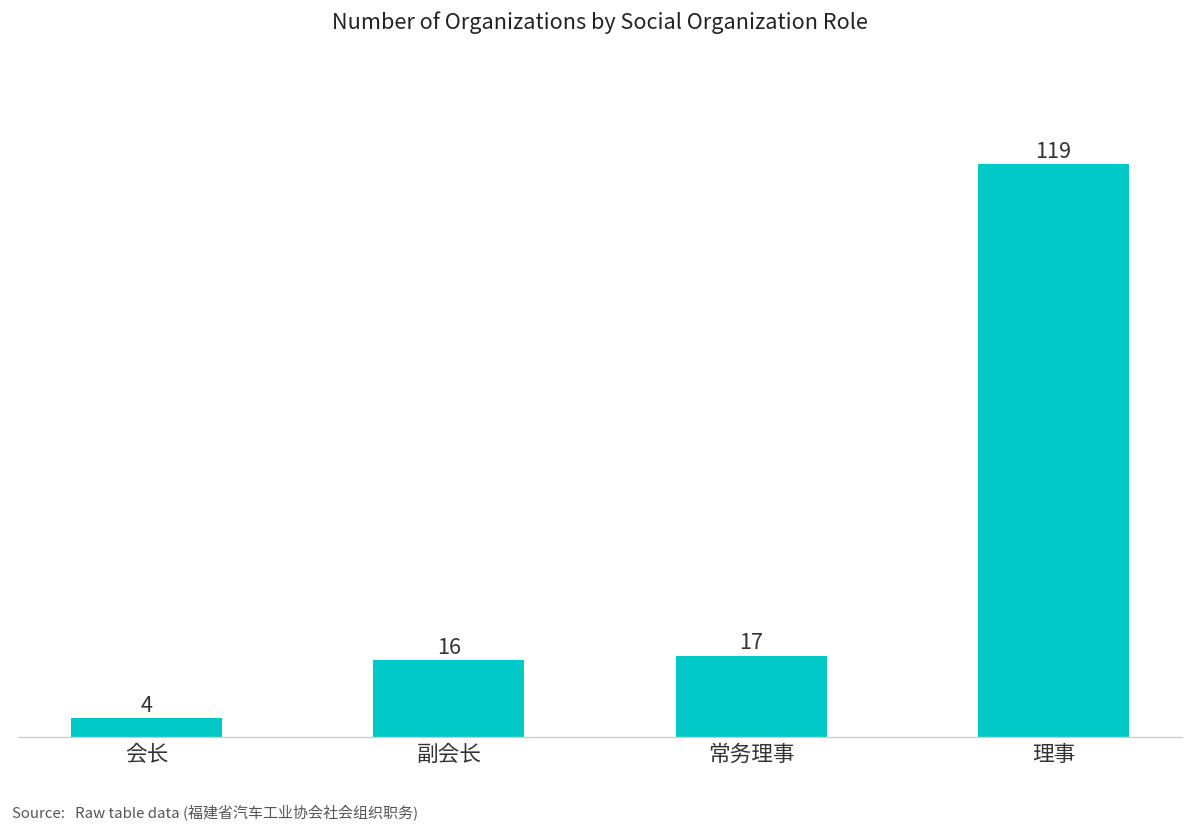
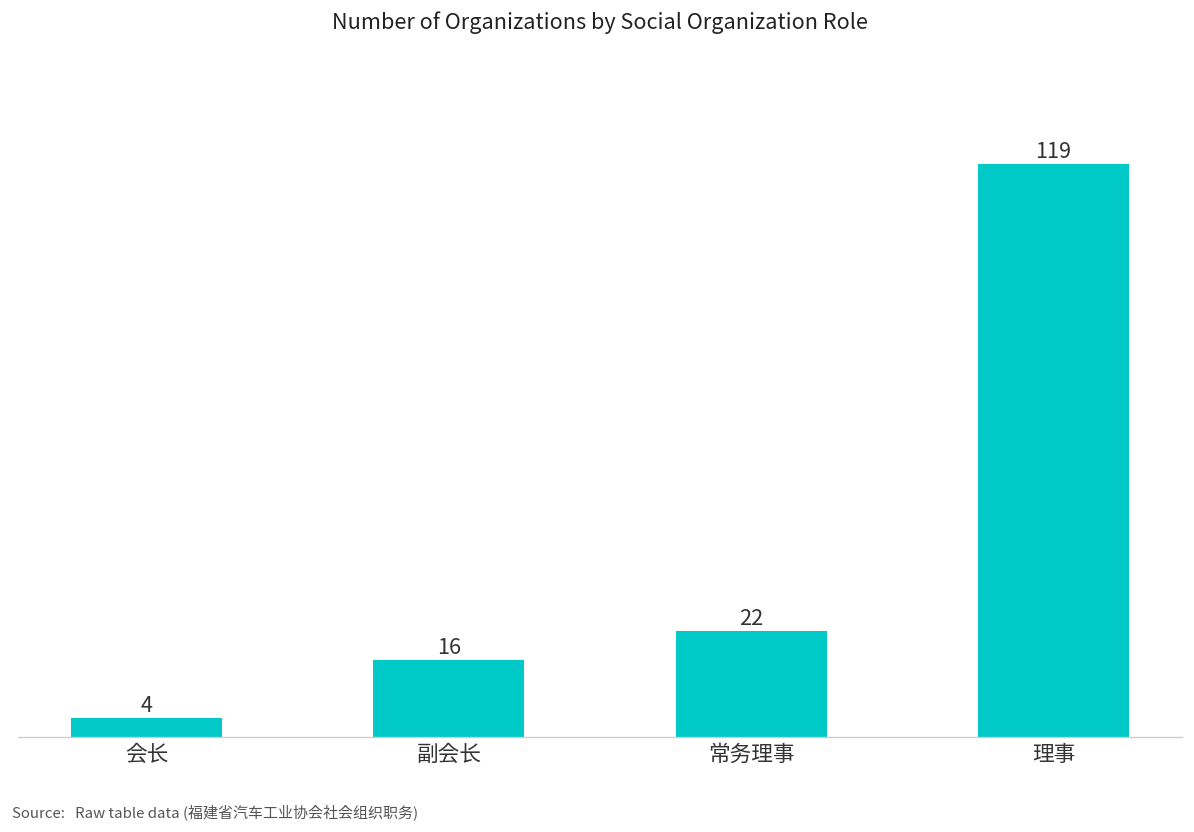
  {
    "会长": 4,
    "副会长": 16,
-   "常务理事": 17,
+   "常务理事": 22,
    "理事": 119
  }
